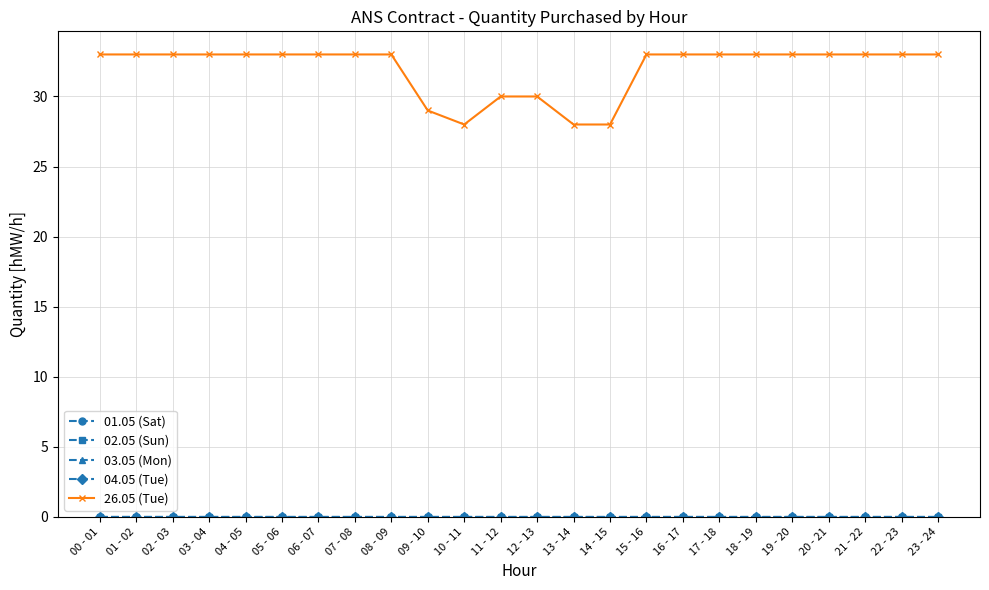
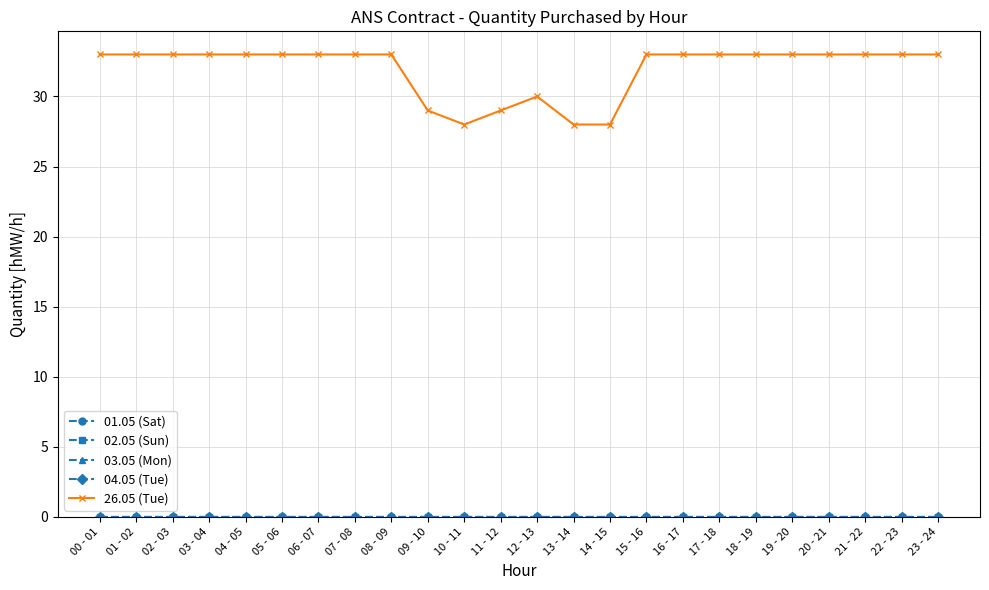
  {
    "04.05 (Tue)": {
      "00 - 01": 0,
      "01 - 02": 0,
      "02 - 03": 0,
      "03 - 04": 0,
      "04 - 05": 0,
      "05 - 06": 0,
      "06 - 07": 0,
      "07 - 08": 0,
      "08 - 09": 0,
      "09 - 10": 0,
      "10 - 11": 0,
      "11 - 12": 0,
      "12 - 13": 0,
      "13 - 14": 0,
      "14 - 15": 0,
      "15 - 16": 0,
      "16 - 17": 0,
      "17 - 18": 0,
      "18 - 19": 0,
      "19 - 20": 0,
      "20 - 21": 0,
      "21 - 22": 0,
      "22 - 23": 0,
      "23 - 24": 0
    },
    "26.05 (Tue)": {
      "00 - 01": 33,
      "01 - 02": 33,
      "02 - 03": 33,
      "03 - 04": 33,
      "04 - 05": 33,
      "05 - 06": 33,
      "06 - 07": 33,
      "07 - 08": 33,
      "08 - 09": 33,
      "09 - 10": 29,
      "10 - 11": 28,
-     "11 - 12": 30,
+     "11 - 12": 29,
      "12 - 13": 30,
      "13 - 14": 28,
      "14 - 15": 28,
      "15 - 16": 33,
      "16 - 17": 33,
      "17 - 18": 33,
      "18 - 19": 33,
      "19 - 20": 33,
      "20 - 21": 33,
      "21 - 22": 33,
      "22 - 23": 33,
      "23 - 24": 33
    }
  }
